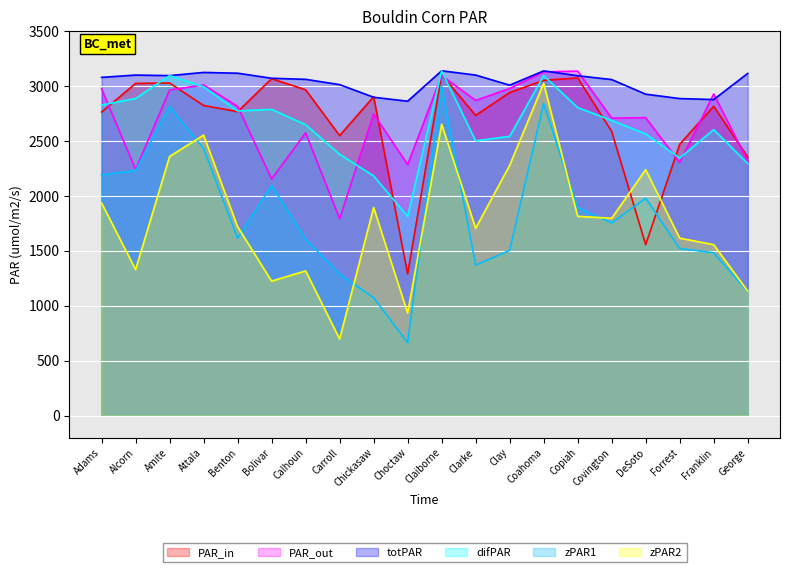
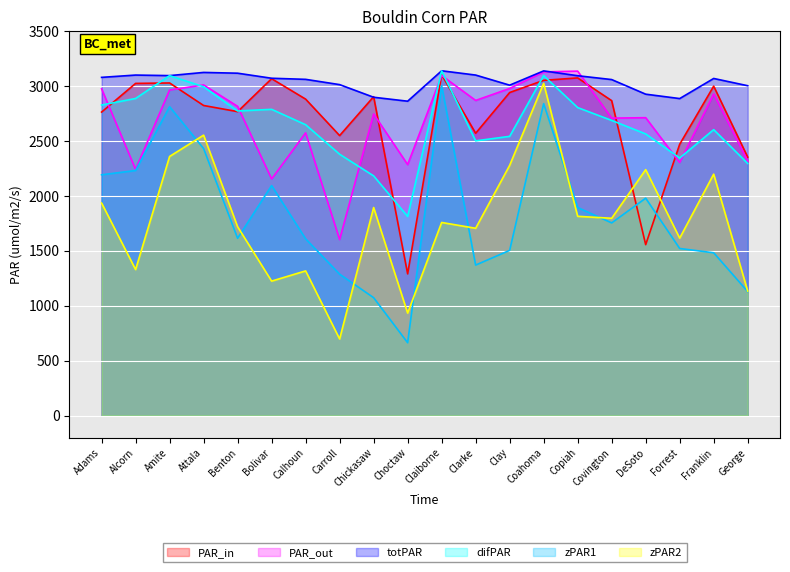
  {
    "PAR_in": {
      "Adams": 2760,
      "Alcorn": 3020,
      "Amite": 3030,
      "Attala": 2820,
-     "Calhoun": 2970,
+     "Calhoun": 2880,
      "Carroll": 2550,
      "Choctaw": 1290,
-     "Clarke": 2730,
+     "Clarke": 2570,
      "Clay": 2940,
      "Coahoma": 3050,
-     "Covington": 2590,
+     "Covington": 2870,
      "DeSoto": 1560,
      "Forrest": 2470,
-     "Franklin": 2820,
+     "Franklin": 3000,
      "George": 2350
    },
    "PAR_out": {
      "Adams": 2980,
      "Amite": 2960,
      "Benton": 2820,
      "Bolivar": 2150,
      "Calhoun": 2570,
-     "Carroll": 1790,
+     "Carroll": 1600,
      "Chickasaw": 2750,
      "Choctaw": 2290,
      "Clarke": 2870,
      "Clay": 2980,
      "Copiah": 3140,
      "DeSoto": 2710,
      "Forrest": 2300,
      "Franklin": 2930
    },
    "totPAR": {
      "Adams": 3080,
      "Alcorn": 3100,
      "Attala": 3120,
      "Benton": 3120,
      "Calhoun": 3060,
      "Carroll": 3010,
      "Choctaw": 2860,
      "Clarke": 3100,
      "Clay": 3010,
      "Covington": 3060,
      "DeSoto": 2930,
      "Forrest": 2890,
-     "Franklin": 2880,
-     "George": 3120
+     "Franklin": 3070,
+     "George": 3000
    },
    "zPAR2": {
      "Adams": 1940,
      "Alcorn": 1330,
      "Amite": 2360,
      "Attala": 2550,
      "Benton": 1720,
      "Bolivar": 1220,
      "Calhoun": 1320,
      "Carroll": 700,
      "Chickasaw": 1890,
      "Choctaw": 930,
-     "Claiborne": 2650,
+     "Claiborne": 1760,
      "Clarke": 1710,
      "Clay": 2280,
      "Coahoma": 3030,
      "Copiah": 1810,
      "Covington": 1800,
      "DeSoto": 2240,
      "Forrest": 1620,
-     "Franklin": 1560
+     "Franklin": 2200
    }
  }
